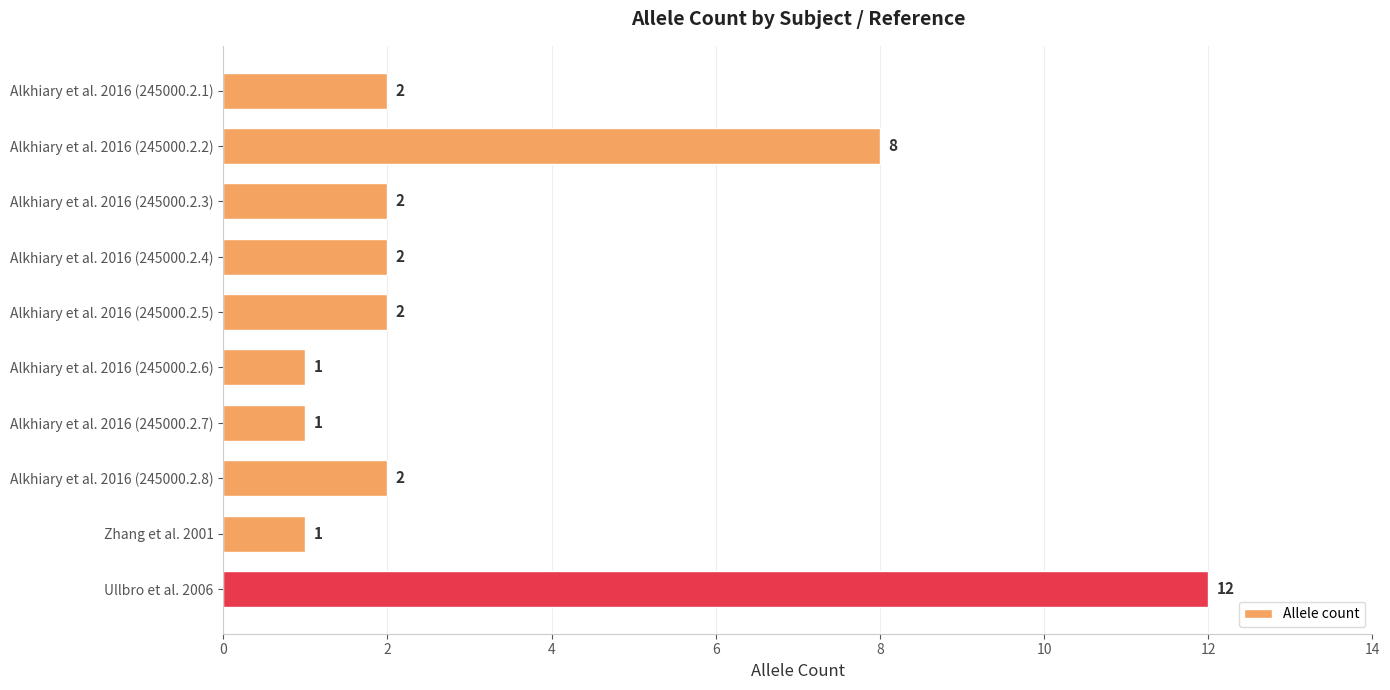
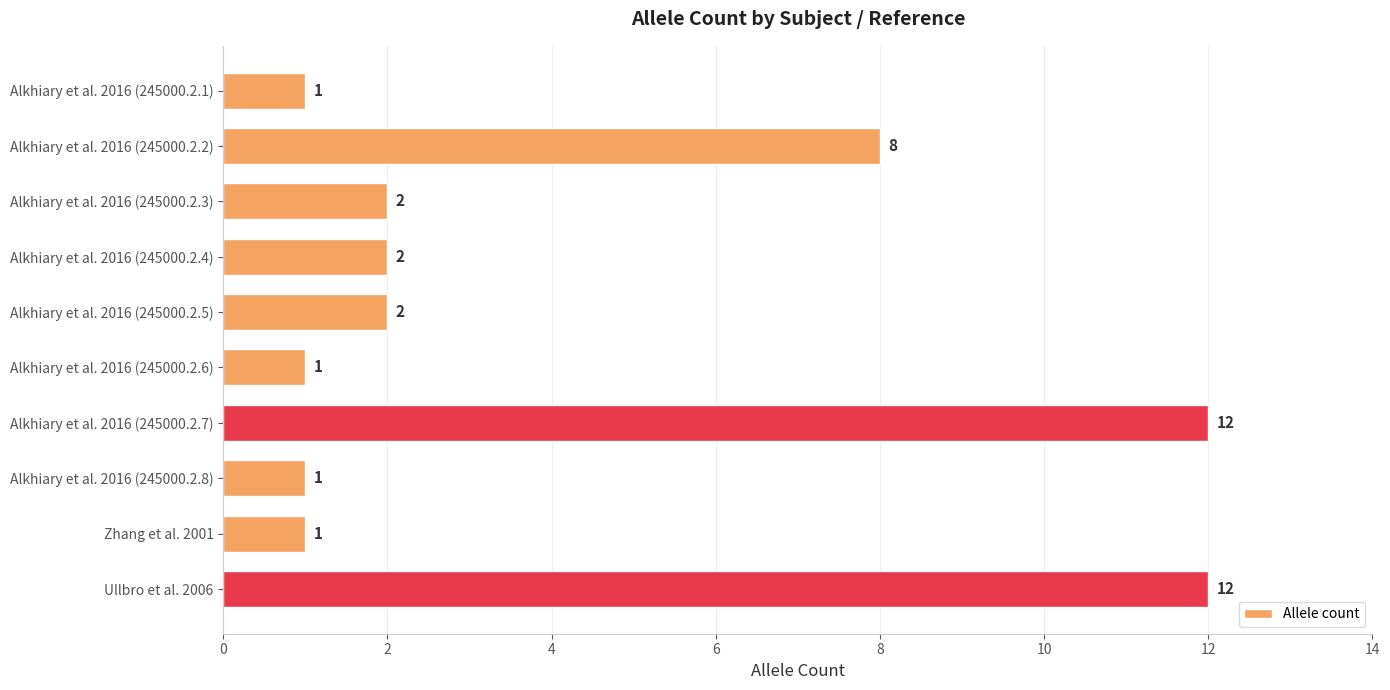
  {
-   "Alkhiary et al. 2016 (245000.2.1)": 2,
+   "Alkhiary et al. 2016 (245000.2.1)": 1,
    "Alkhiary et al. 2016 (245000.2.2)": 8,
    "Alkhiary et al. 2016 (245000.2.3)": 2,
    "Alkhiary et al. 2016 (245000.2.4)": 2,
    "Alkhiary et al. 2016 (245000.2.5)": 2,
    "Alkhiary et al. 2016 (245000.2.6)": 1,
-   "Alkhiary et al. 2016 (245000.2.7)": 1,
-   "Alkhiary et al. 2016 (245000.2.8)": 2,
+   "Alkhiary et al. 2016 (245000.2.7)": 12,
+   "Alkhiary et al. 2016 (245000.2.8)": 1,
    "Zhang et al. 2001": 1,
    "Ullbro et al. 2006": 12
  }
